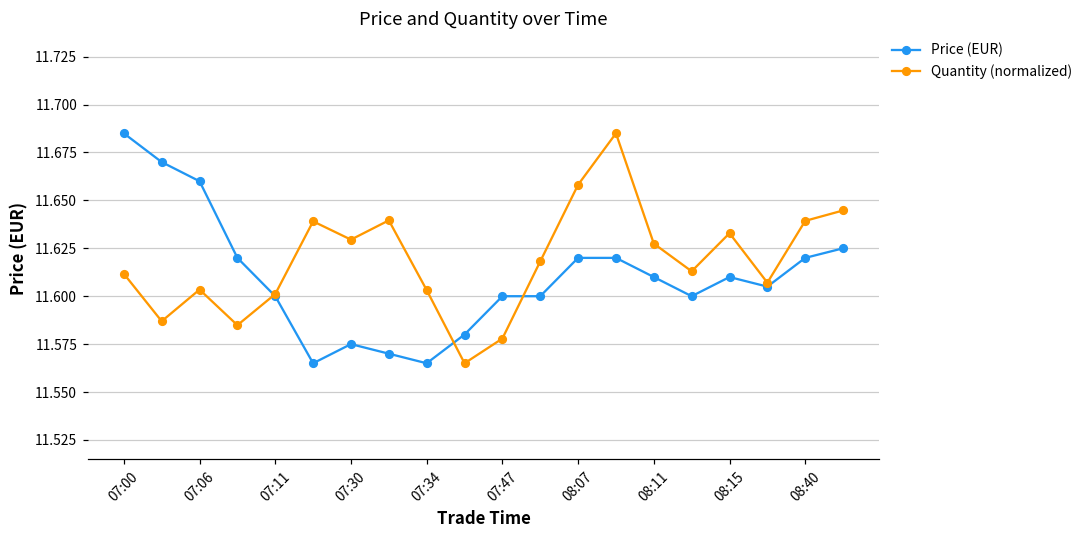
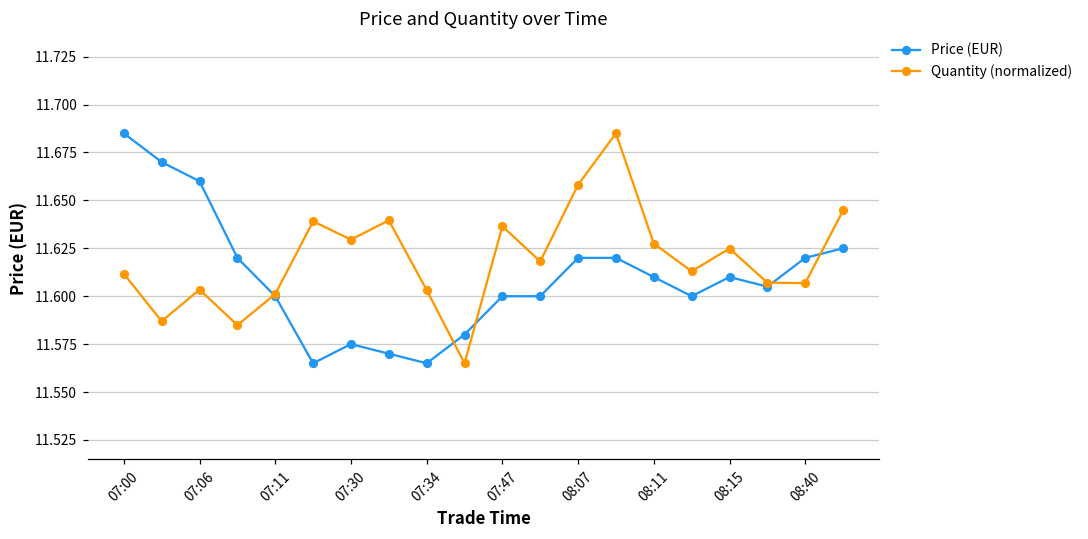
  {
    "Price (EUR)": {
      "07:00": 11.685,
      "07:06": 11.660,
      "07:30": 11.575,
      "07:34": 11.565,
      "07:47": 11.600,
      "08:07": 11.620,
      "08:11": 11.610,
      "08:15": 11.610,
      "08:40": 11.620
    },
    "Quantity (normalized)": {
      "07:00": 11.612,
      "07:06": 11.603,
      "07:30": 11.630,
      "07:34": 11.603,
-     "07:47": 11.578,
+     "07:47": 11.636,
      "08:07": 11.658,
      "08:11": 11.627,
-     "08:15": 11.633,
-     "08:40": 11.639
+     "08:15": 11.625,
+     "08:40": 11.607
    }
  }
